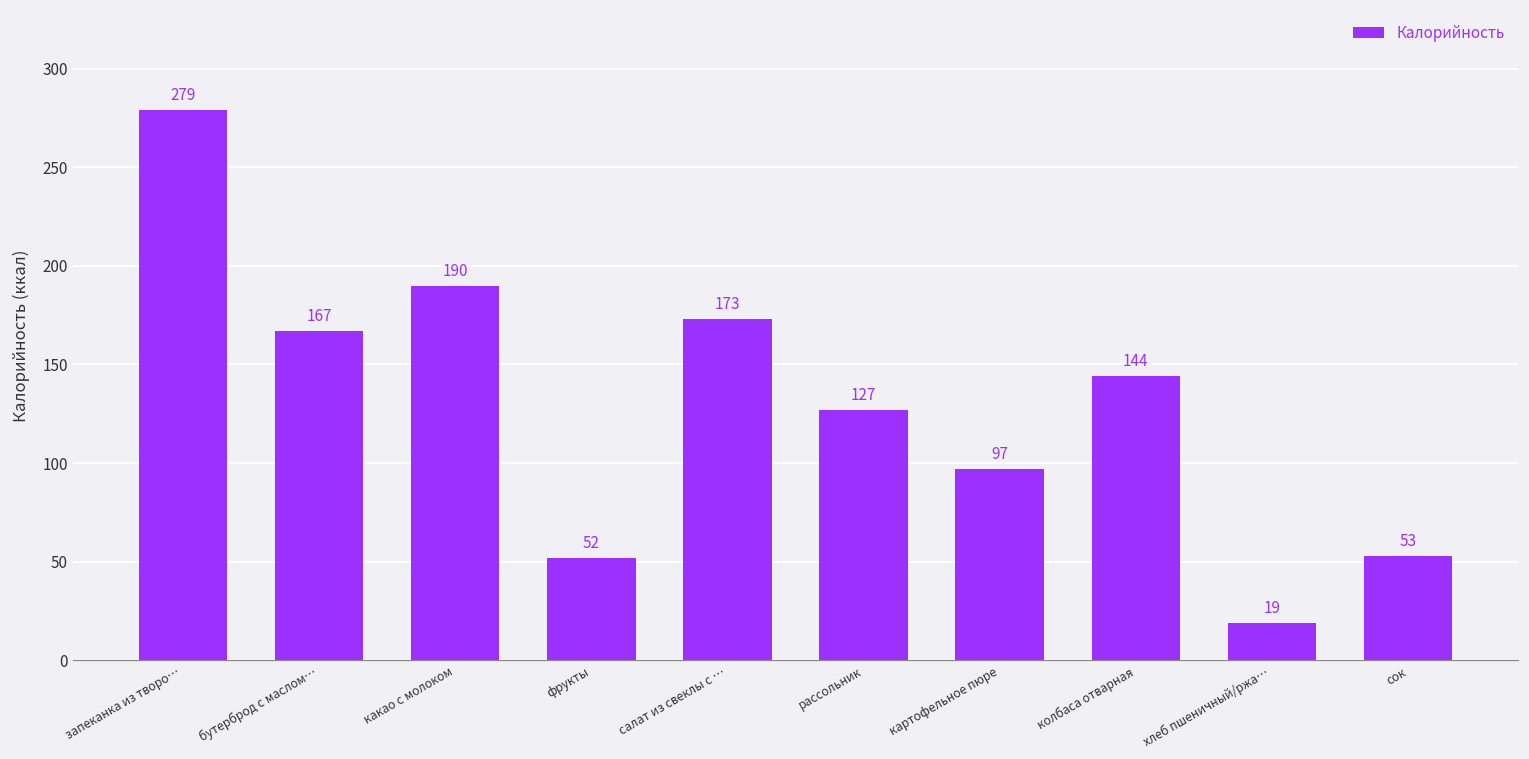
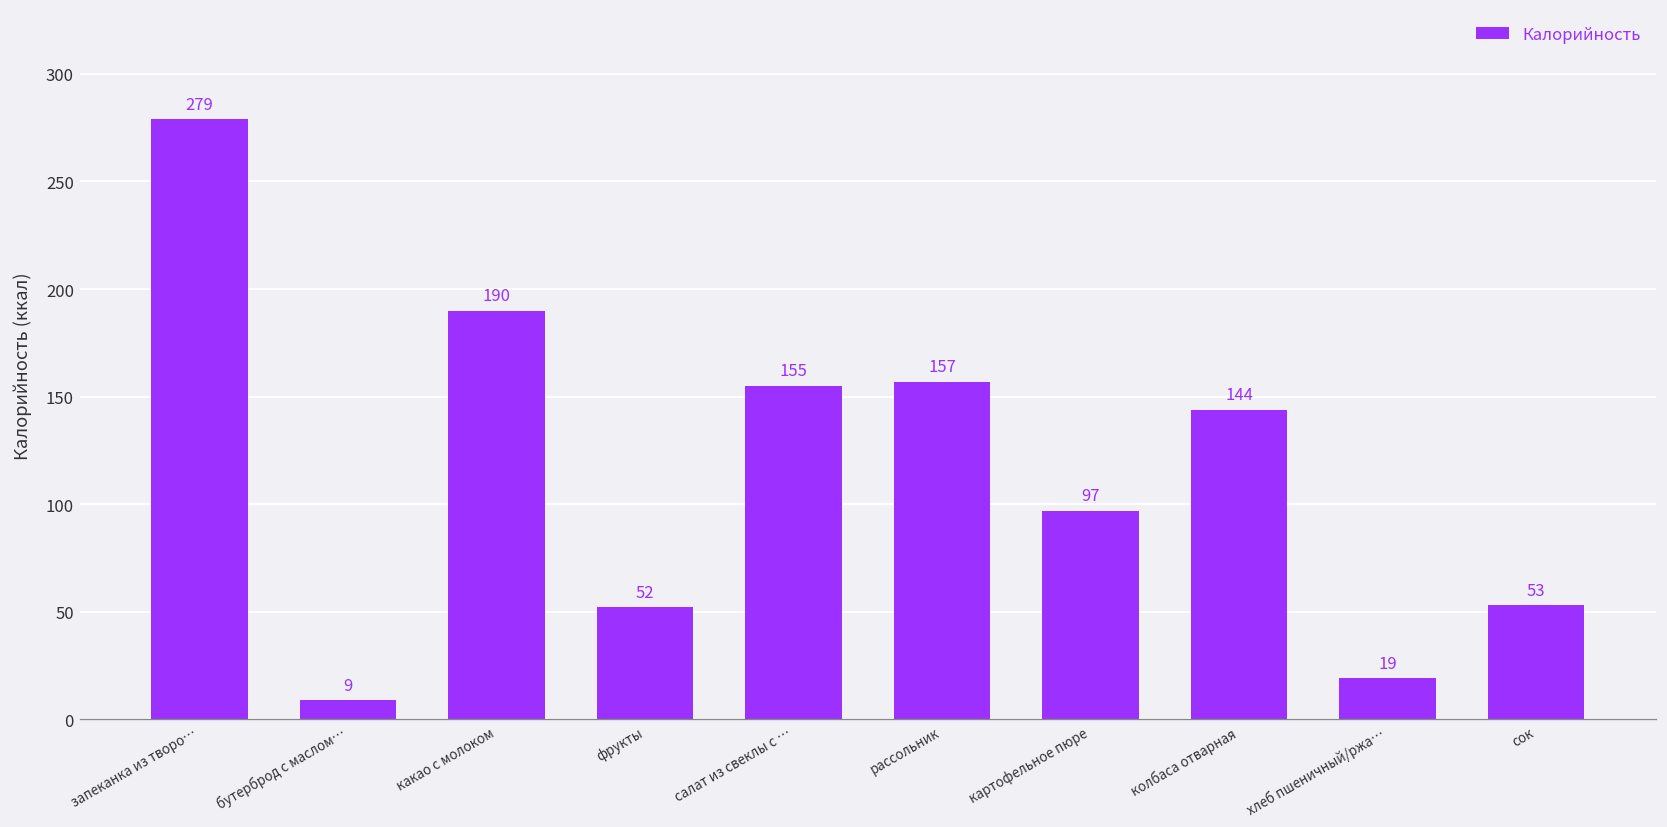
  {
    "запеканка из творо…": 279,
-   "бутерброд с маслом…": 167,
+   "бутерброд с маслом…": 9,
    "какао с молоком": 190,
    "фрукты": 52,
-   "салат из свеклы с …": 173,
-   "рассольник": 127,
+   "салат из свеклы с …": 155,
+   "рассольник": 157,
    "картофельное пюре": 97,
    "колбаса отварная": 144,
    "хлеб пшеничный/ржа…": 19,
    "сок": 53
  }
